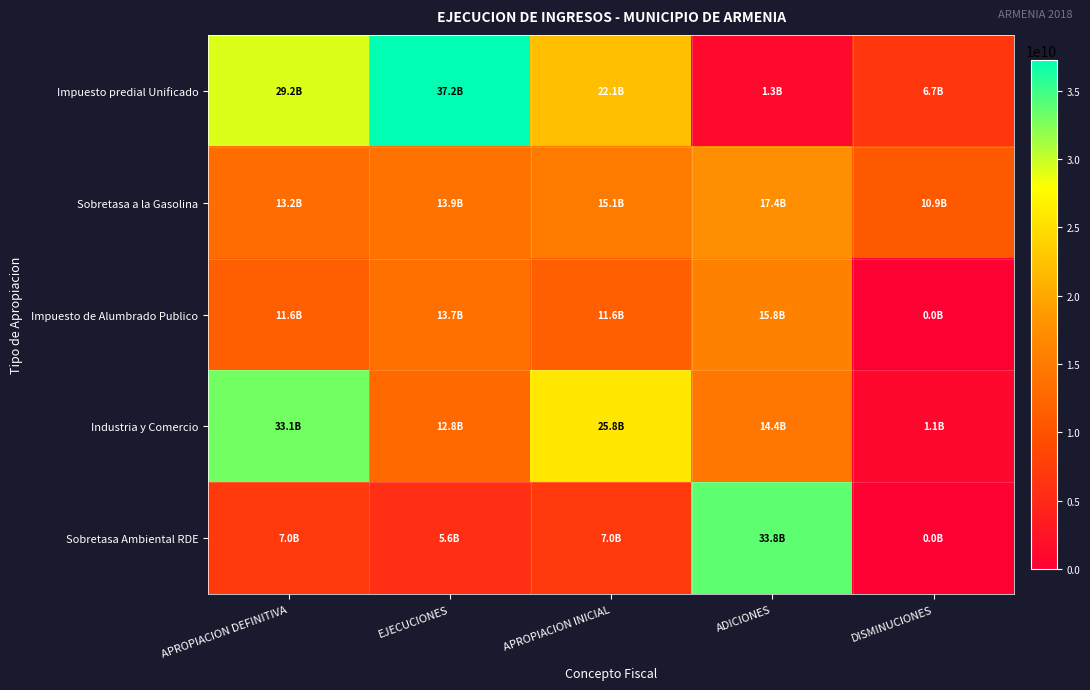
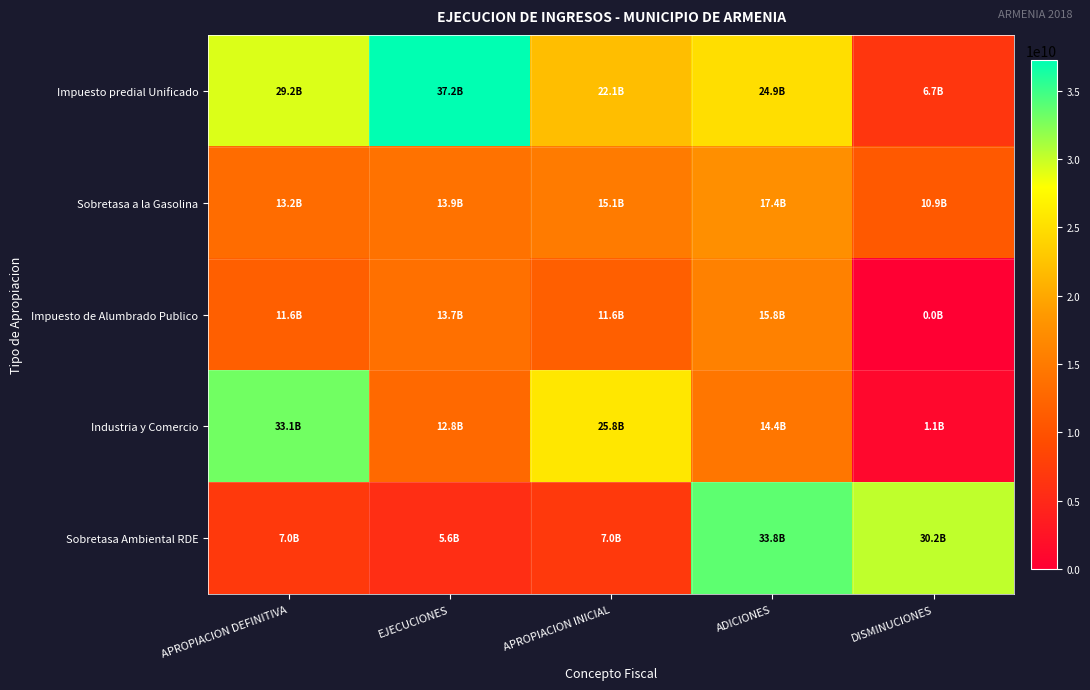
  {
    "Impuesto predial Unificado": {
      "APROPIACION DEFINITIVA": "29.2B",
      "EJECUCIONES": "37.2B",
      "APROPIACION INICIAL": "22.1B",
-     "ADICIONES": "1.3B",
+     "ADICIONES": "24.9B",
      "DISMINUCIONES": "6.7B"
    },
    "Sobretasa a la Gasolina": {
      "APROPIACION DEFINITIVA": "13.2B",
      "EJECUCIONES": "13.9B",
      "APROPIACION INICIAL": "15.1B",
      "ADICIONES": "17.4B",
      "DISMINUCIONES": "10.9B"
    },
    "Impuesto de Alumbrado Publico": {
      "APROPIACION DEFINITIVA": "11.6B",
      "EJECUCIONES": "13.7B",
      "APROPIACION INICIAL": "11.6B",
      "ADICIONES": "15.8B",
      "DISMINUCIONES": "0.0B"
    },
    "Industria y Comercio": {
      "APROPIACION DEFINITIVA": "33.1B",
      "EJECUCIONES": "12.8B",
      "APROPIACION INICIAL": "25.8B",
      "ADICIONES": "14.4B",
      "DISMINUCIONES": "1.1B"
    },
    "Sobretasa Ambiental RDE": {
      "APROPIACION DEFINITIVA": "7.0B",
      "EJECUCIONES": "5.6B",
      "APROPIACION INICIAL": "7.0B",
      "ADICIONES": "33.8B",
-     "DISMINUCIONES": "0.0B"
+     "DISMINUCIONES": "30.2B"
    }
  }
